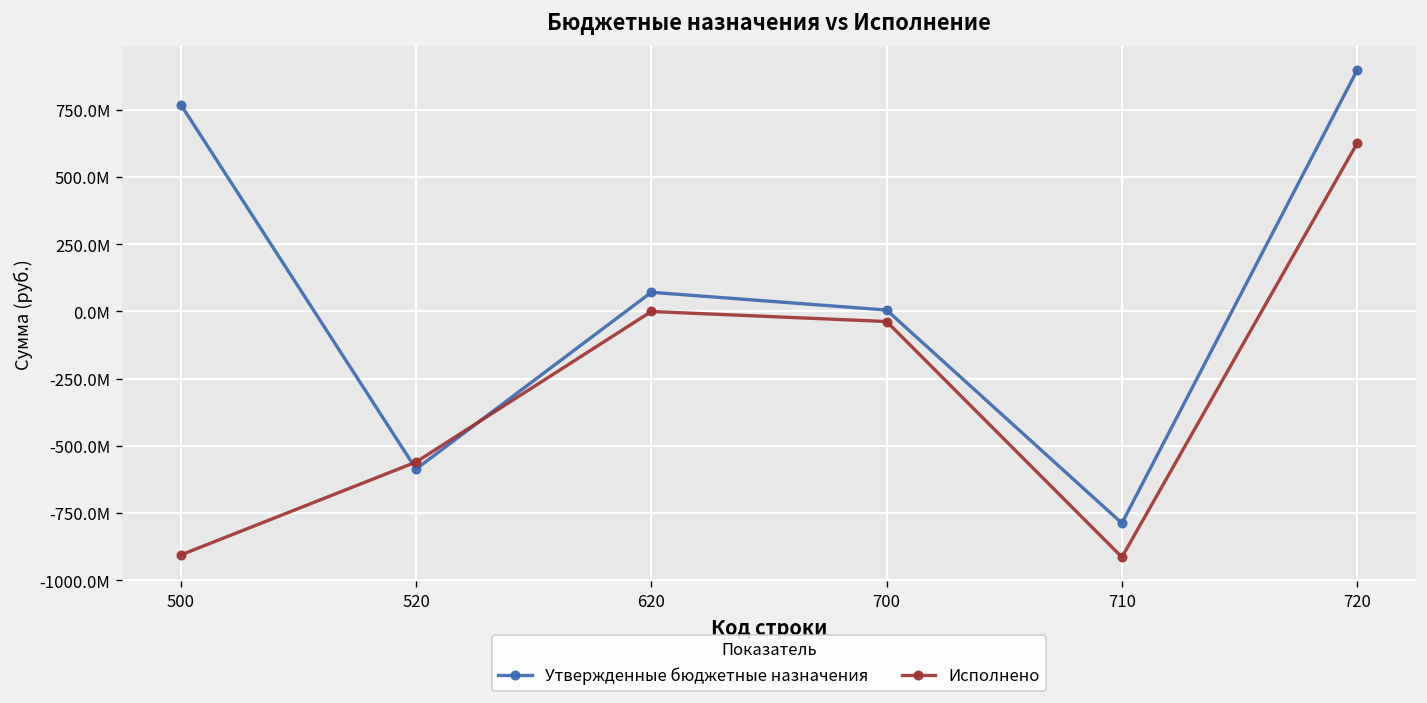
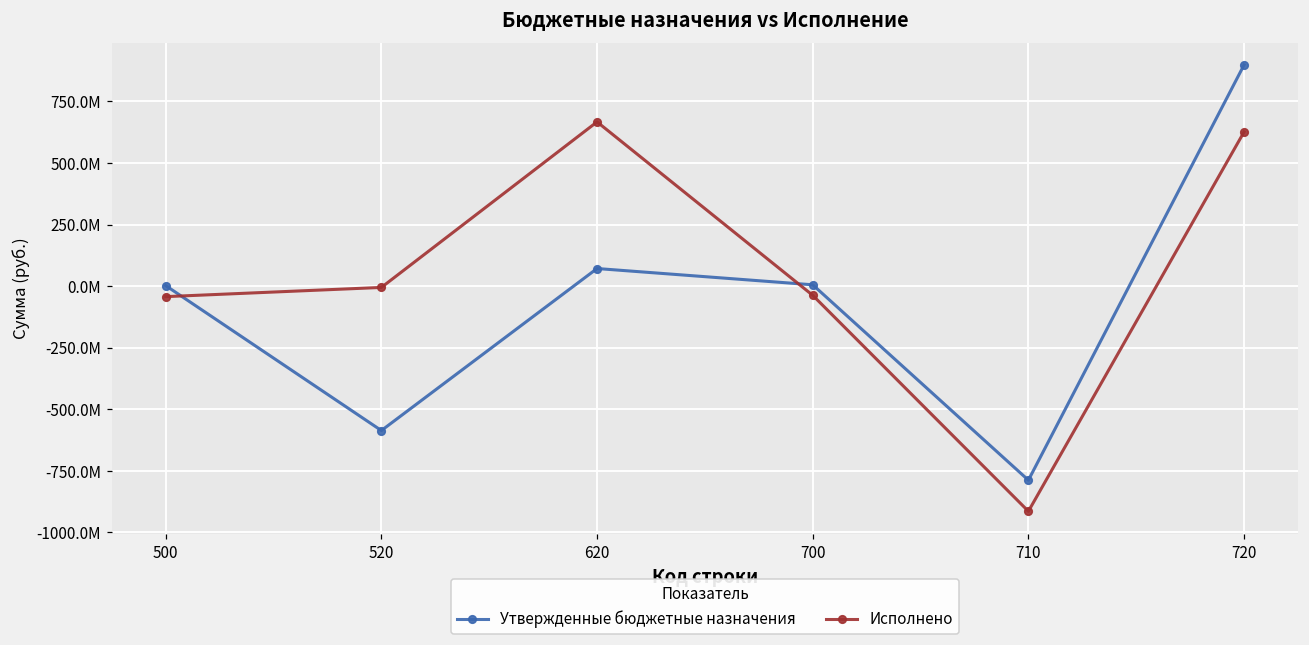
  {
    "Утвержденные бюджетные назначения": {
-     "500": 770000000,
+     "500": 0,
      "520": -590000000,
      "620": 70000000,
      "700": 10000000,
      "710": -790000000,
      "720": 900000000
    },
    "Исполнено": {
-     "500": -910000000,
-     "520": -560000000,
-     "620": 0,
+     "500": -40000000,
+     "520": -10000000,
+     "620": 670000000,
      "700": -40000000,
      "710": -910000000,
      "720": 630000000
    }
  }
